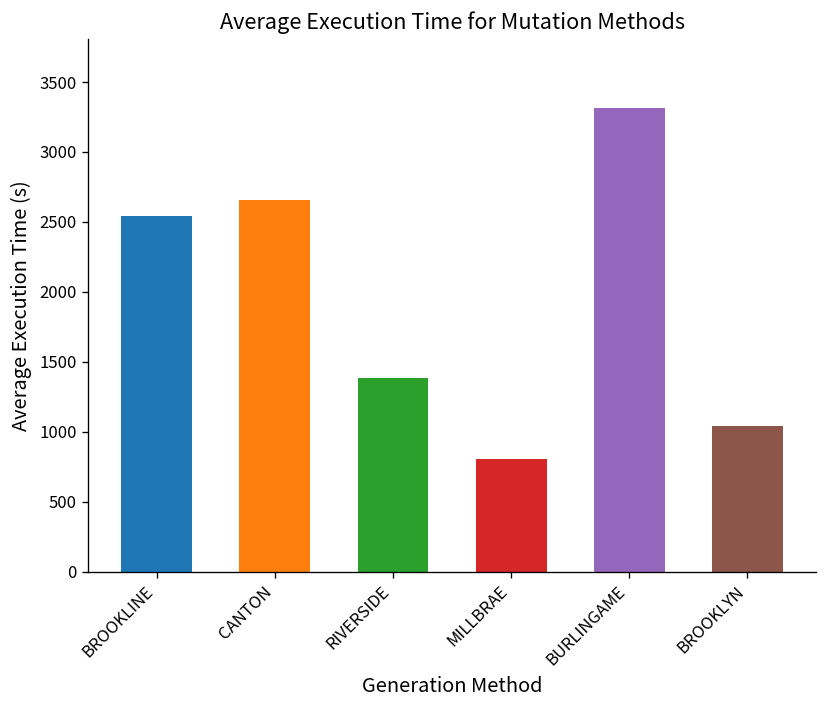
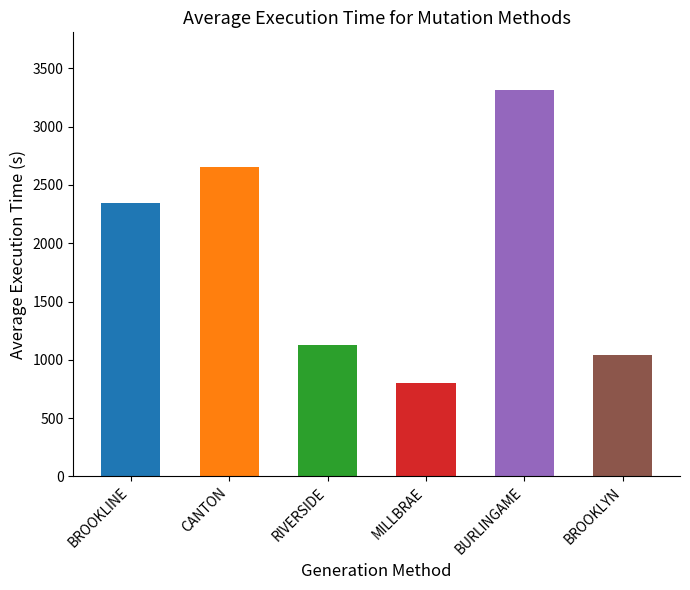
  {
-   "BROOKLINE": 2540,
+   "BROOKLINE": 2350,
    "CANTON": 2650,
-   "RIVERSIDE": 1390,
+   "RIVERSIDE": 1120,
    "MILLBRAE": 800,
    "BURLINGAME": 3310,
    "BROOKLYN": 1040
  }
